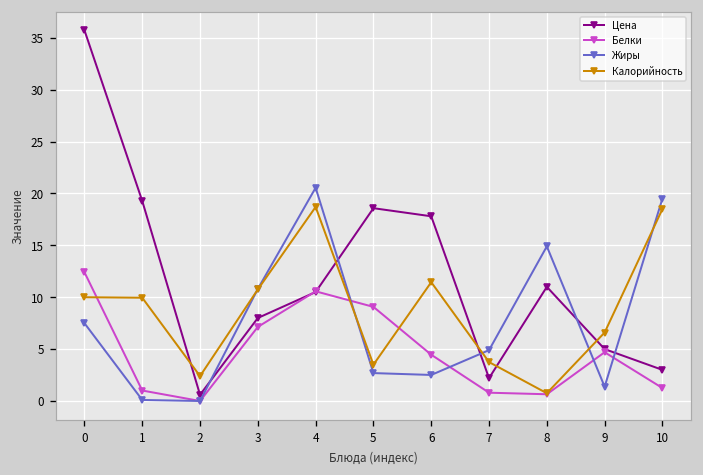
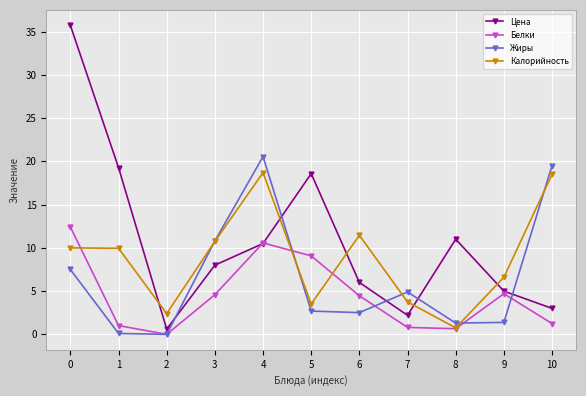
  {
    "Цена": {
      "0": 36,
      "1": 19,
      "2": 1,
      "3": 8,
      "5": 19,
-     "6": 18,
+     "6": 6,
      "7": 2,
      "8": 11,
      "9": 5,
      "10": 3
    },
    "Белки": {
      "0": 12,
      "1": 1,
-     "3": 7,
+     "3": 5,
      "5": 9,
      "6": 4,
      "7": 1,
      "9": 5,
      "10": 1
    },
    "Жиры": {
      "0": 8,
      "1": 0,
      "4": 21,
      "5": 3,
      "6": 3,
      "7": 5,
-     "8": 15,
+     "8": 1,
      "9": 1,
      "10": 20
    },
    "Калорийность": {
      "0": 10,
      "1": 10,
      "2": 2,
      "4": 19,
      "5": 4,
      "6": 11,
      "7": 4,
      "9": 7,
      "10": 19
    }
  }
